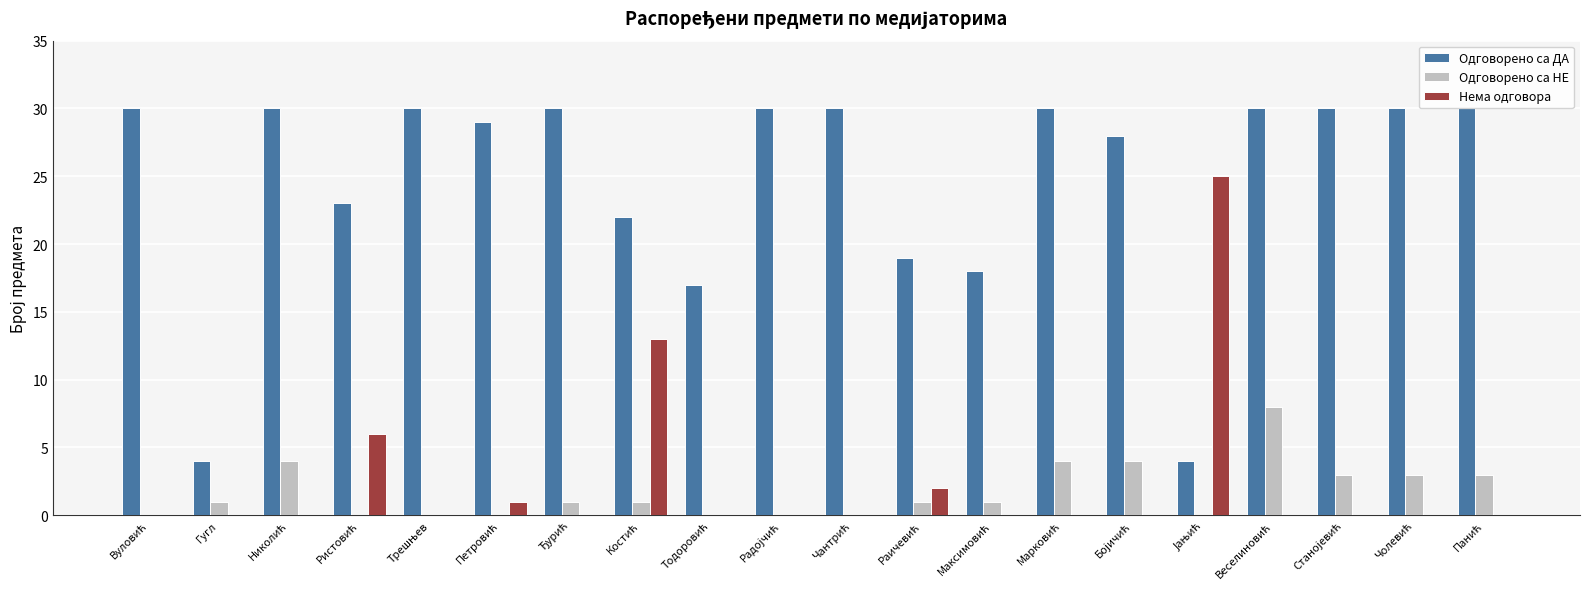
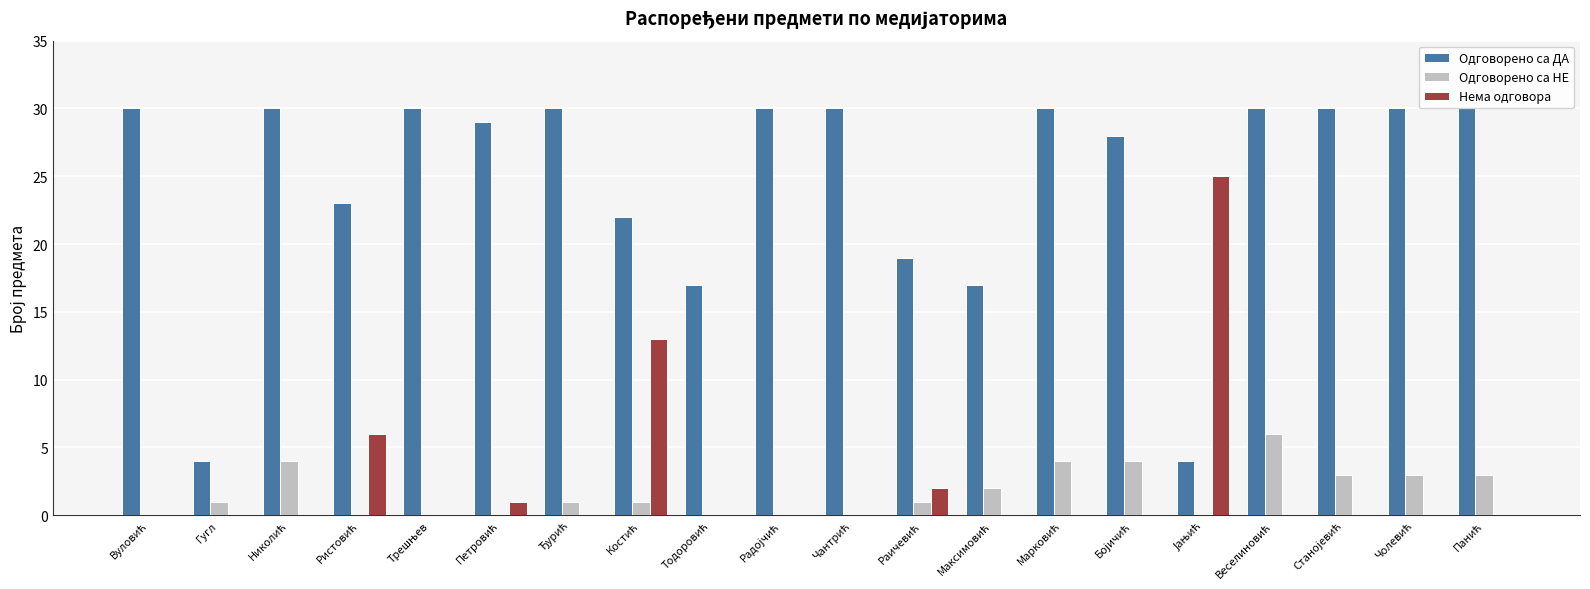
  {
    "Одговорено са ДА": {
      "Вуловић": 30,
      "Гугл": 4,
      "Николић": 30,
      "Ристовић": 23,
      "Трешњев": 30,
      "Петровић": 29,
      "Ђурић": 30,
      "Костић": 22,
      "Тодоровић": 17,
      "Радојчић": 30,
      "Чантрић": 30,
      "Раичевић": 19,
-     "Максимовић": 18,
+     "Максимовић": 17,
      "Марковић": 30,
      "Бојичић": 28,
      "Јањић": 4,
      "Веселиновић": 30,
      "Станојевић": 30,
      "Чолевић": 30,
      "Панић": 30
    },
    "Одговорено са НЕ": {
      "Вуловић": 0,
      "Гугл": 1,
      "Николић": 4,
      "Ристовић": 0,
      "Трешњев": 0,
      "Петровић": 0,
      "Ђурић": 1,
      "Костић": 1,
      "Тодоровић": 0,
      "Радојчић": 0,
      "Чантрић": 0,
      "Раичевић": 1,
-     "Максимовић": 1,
+     "Максимовић": 2,
      "Марковић": 4,
      "Бојичић": 4,
      "Јањић": 0,
-     "Веселиновић": 8,
+     "Веселиновић": 6,
      "Станојевић": 3,
      "Чолевић": 3,
      "Панић": 3
    },
    "Нема одговора": {
      "Вуловић": 0,
      "Гугл": 0,
      "Николић": 0,
      "Ристовић": 6,
      "Трешњев": 0,
      "Петровић": 1,
      "Ђурић": 0,
      "Костић": 13,
      "Тодоровић": 0,
      "Радојчић": 0,
      "Чантрић": 0,
      "Раичевић": 2,
      "Максимовић": 0,
      "Марковић": 0,
      "Бојичић": 0,
      "Јањић": 25,
      "Веселиновић": 0,
      "Станојевић": 0,
      "Чолевић": 0,
      "Панић": 0
    }
  }
